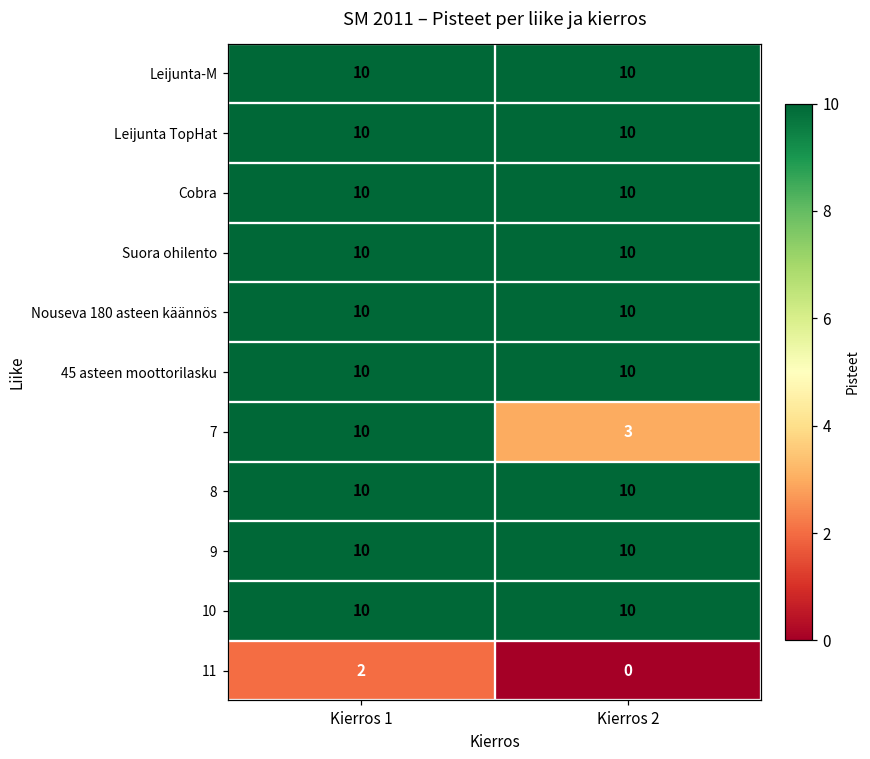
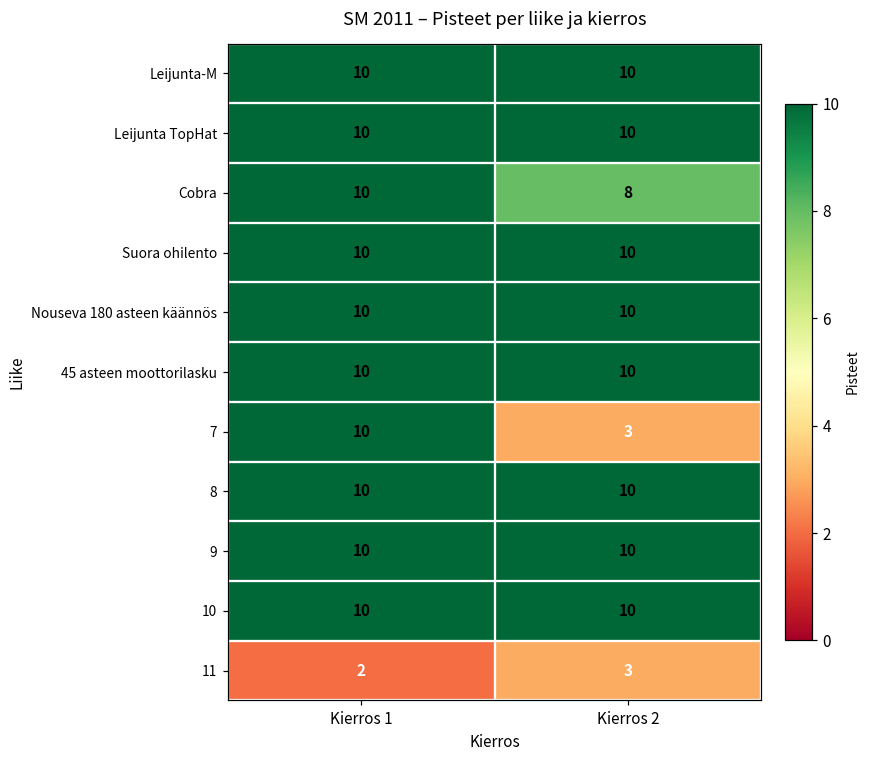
  {
    "Leijunta-M": {
      "Kierros 1": 10,
      "Kierros 2": 10
    },
    "Leijunta TopHat": {
      "Kierros 1": 10,
      "Kierros 2": 10
    },
    "Cobra": {
      "Kierros 1": 10,
-     "Kierros 2": 10
+     "Kierros 2": 8
    },
    "Suora ohilento": {
      "Kierros 1": 10,
      "Kierros 2": 10
    },
    "Nouseva 180 asteen käännös": {
      "Kierros 1": 10,
      "Kierros 2": 10
    },
    "45 asteen moottorilasku": {
      "Kierros 1": 10,
      "Kierros 2": 10
    },
    "7": {
      "Kierros 1": 10,
      "Kierros 2": 3
    },
    "8": {
      "Kierros 1": 10,
      "Kierros 2": 10
    },
    "9": {
      "Kierros 1": 10,
      "Kierros 2": 10
    },
    "10": {
      "Kierros 1": 10,
      "Kierros 2": 10
    },
    "11": {
      "Kierros 1": 2,
-     "Kierros 2": 0
+     "Kierros 2": 3
    }
  }
